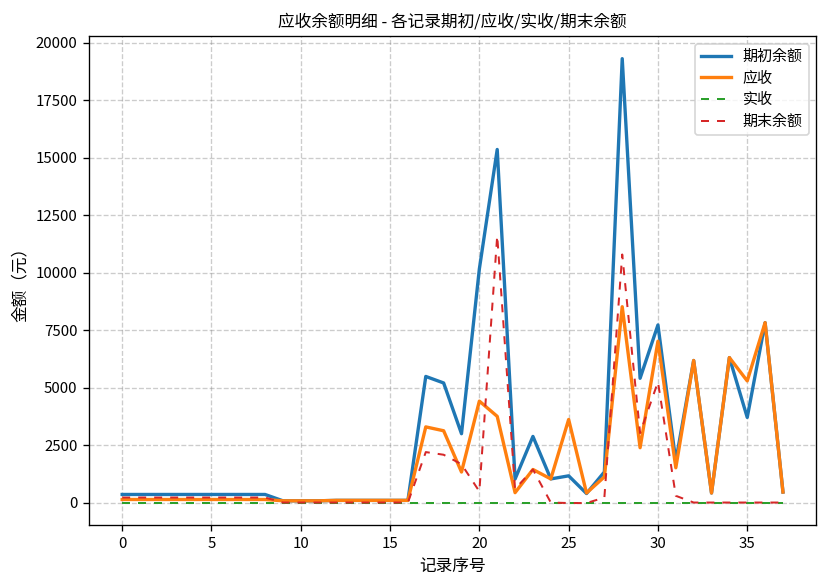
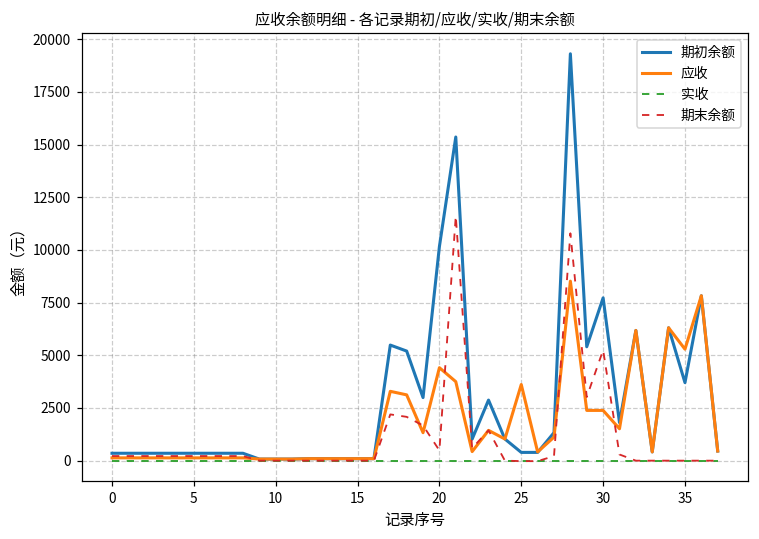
  {
    "期初余额": {
      "20": 10200,
-     "25": 1200,
+     "25": 400,
      "30": 7700,
      "35": 3700
    },
    "应收": {
      "20": 4400,
      "25": 3600,
-     "30": 7000,
+     "30": 2400,
      "35": 5300
    },
    "实收": {
      "0": 0,
      "5": 0,
      "20": 0,
      "30": 0
    },
    "期末余额": {
      "20": 500,
      "30": 5200
    }
  }
